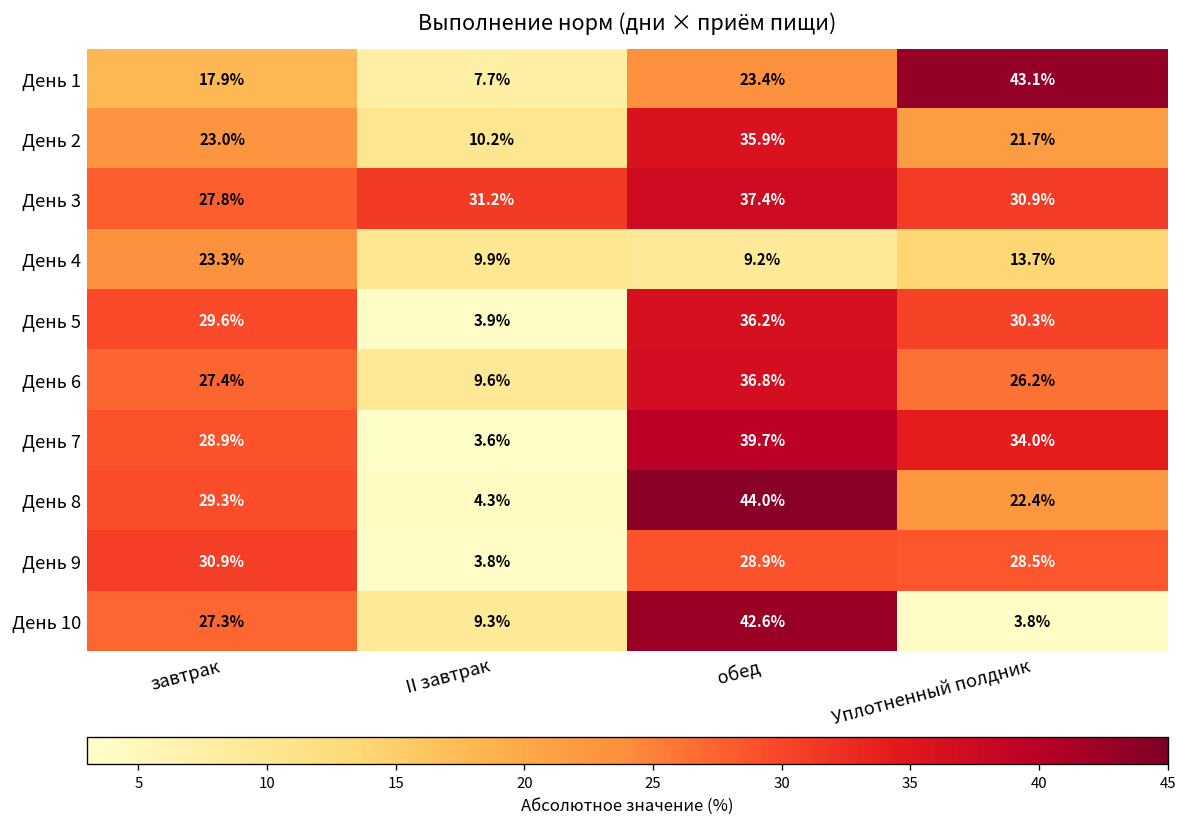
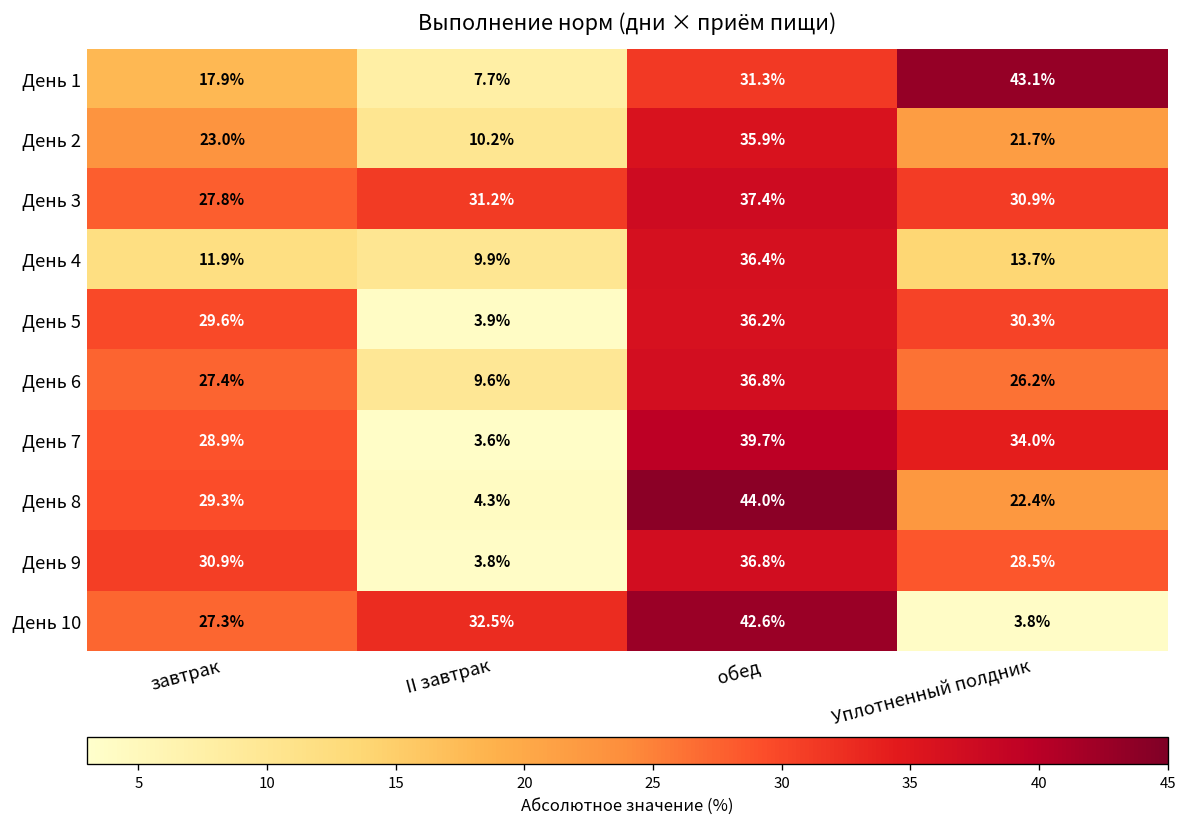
  {
    "День 1": {
      "завтрак": "17.9%",
      "II завтрак": "7.7%",
-     "обед": "23.4%",
+     "обед": "31.3%",
      "Уплотненный полдник": "43.1%"
    },
    "День 2": {
      "завтрак": "23.0%",
      "II завтрак": "10.2%",
      "обед": "35.9%",
      "Уплотненный полдник": "21.7%"
    },
    "День 3": {
      "завтрак": "27.8%",
      "II завтрак": "31.2%",
      "обед": "37.4%",
      "Уплотненный полдник": "30.9%"
    },
    "День 4": {
-     "завтрак": "23.3%",
+     "завтрак": "11.9%",
      "II завтрак": "9.9%",
-     "обед": "9.2%",
+     "обед": "36.4%",
      "Уплотненный полдник": "13.7%"
    },
    "День 5": {
      "завтрак": "29.6%",
      "II завтрак": "3.9%",
      "обед": "36.2%",
      "Уплотненный полдник": "30.3%"
    },
    "День 6": {
      "завтрак": "27.4%",
      "II завтрак": "9.6%",
      "обед": "36.8%",
      "Уплотненный полдник": "26.2%"
    },
    "День 7": {
      "завтрак": "28.9%",
      "II завтрак": "3.6%",
      "обед": "39.7%",
      "Уплотненный полдник": "34.0%"
    },
    "День 8": {
      "завтрак": "29.3%",
      "II завтрак": "4.3%",
      "обед": "44.0%",
      "Уплотненный полдник": "22.4%"
    },
    "День 9": {
      "завтрак": "30.9%",
      "II завтрак": "3.8%",
-     "обед": "28.9%",
+     "обед": "36.8%",
      "Уплотненный полдник": "28.5%"
    },
    "День 10": {
      "завтрак": "27.3%",
-     "II завтрак": "9.3%",
+     "II завтрак": "32.5%",
      "обед": "42.6%",
      "Уплотненный полдник": "3.8%"
    }
  }
